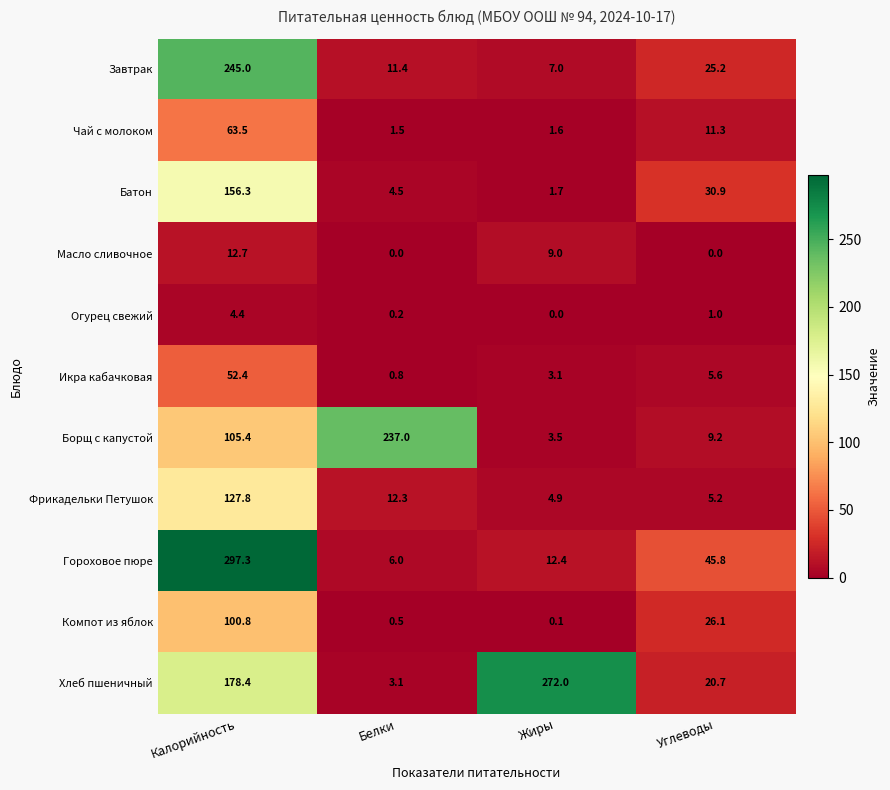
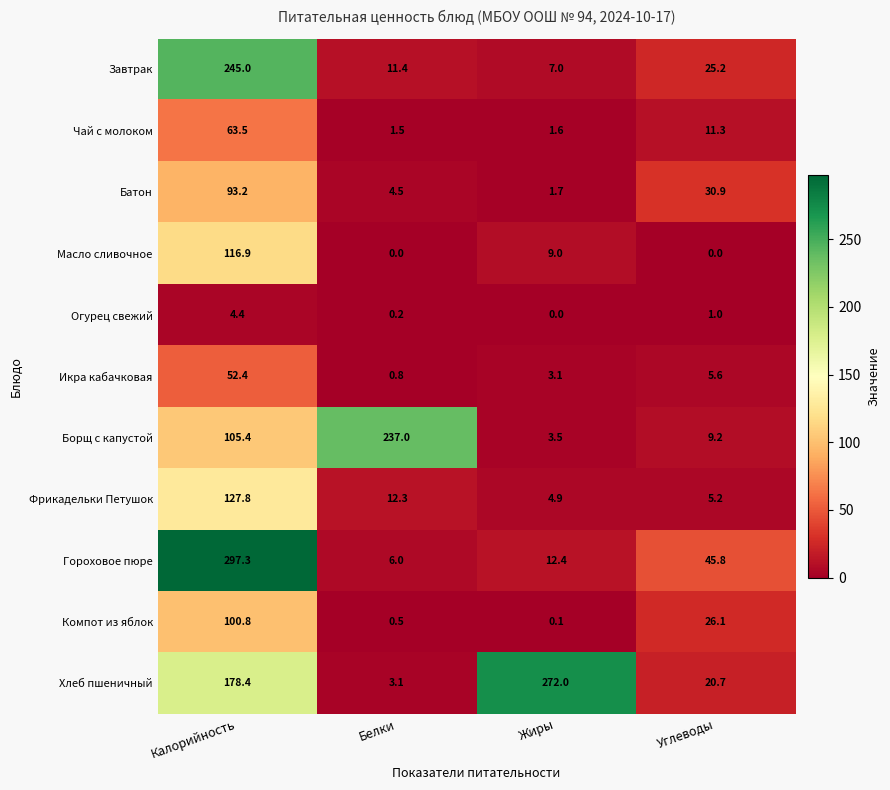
  {
    "Завтрак": {
      "Калорийность": 245.0,
      "Белки": 11.4,
      "Жиры": 7.0,
      "Углеводы": 25.2
    },
    "Чай с молоком": {
      "Калорийность": 63.5,
      "Белки": 1.5,
      "Жиры": 1.6,
      "Углеводы": 11.3
    },
    "Батон": {
-     "Калорийность": 156.3,
+     "Калорийность": 93.2,
      "Белки": 4.5,
      "Жиры": 1.7,
      "Углеводы": 30.9
    },
    "Масло сливочное": {
-     "Калорийность": 12.7,
+     "Калорийность": 116.9,
      "Белки": 0.0,
      "Жиры": 9.0,
      "Углеводы": 0.0
    },
    "Огурец свежий": {
      "Калорийность": 4.4,
      "Белки": 0.2,
      "Жиры": 0.0,
      "Углеводы": 1.0
    },
    "Икра кабачковая": {
      "Калорийность": 52.4,
      "Белки": 0.8,
      "Жиры": 3.1,
      "Углеводы": 5.6
    },
    "Борщ с капустой": {
      "Калорийность": 105.4,
      "Белки": 237.0,
      "Жиры": 3.5,
      "Углеводы": 9.2
    },
    "Фрикадельки Петушок": {
      "Калорийность": 127.8,
      "Белки": 12.3,
      "Жиры": 4.9,
      "Углеводы": 5.2
    },
    "Гороховое пюре": {
      "Калорийность": 297.3,
      "Белки": 6.0,
      "Жиры": 12.4,
      "Углеводы": 45.8
    },
    "Компот из яблок": {
      "Калорийность": 100.8,
      "Белки": 0.5,
      "Жиры": 0.1,
      "Углеводы": 26.1
    },
    "Хлеб пшеничный": {
      "Калорийность": 178.4,
      "Белки": 3.1,
      "Жиры": 272.0,
      "Углеводы": 20.7
    }
  }
